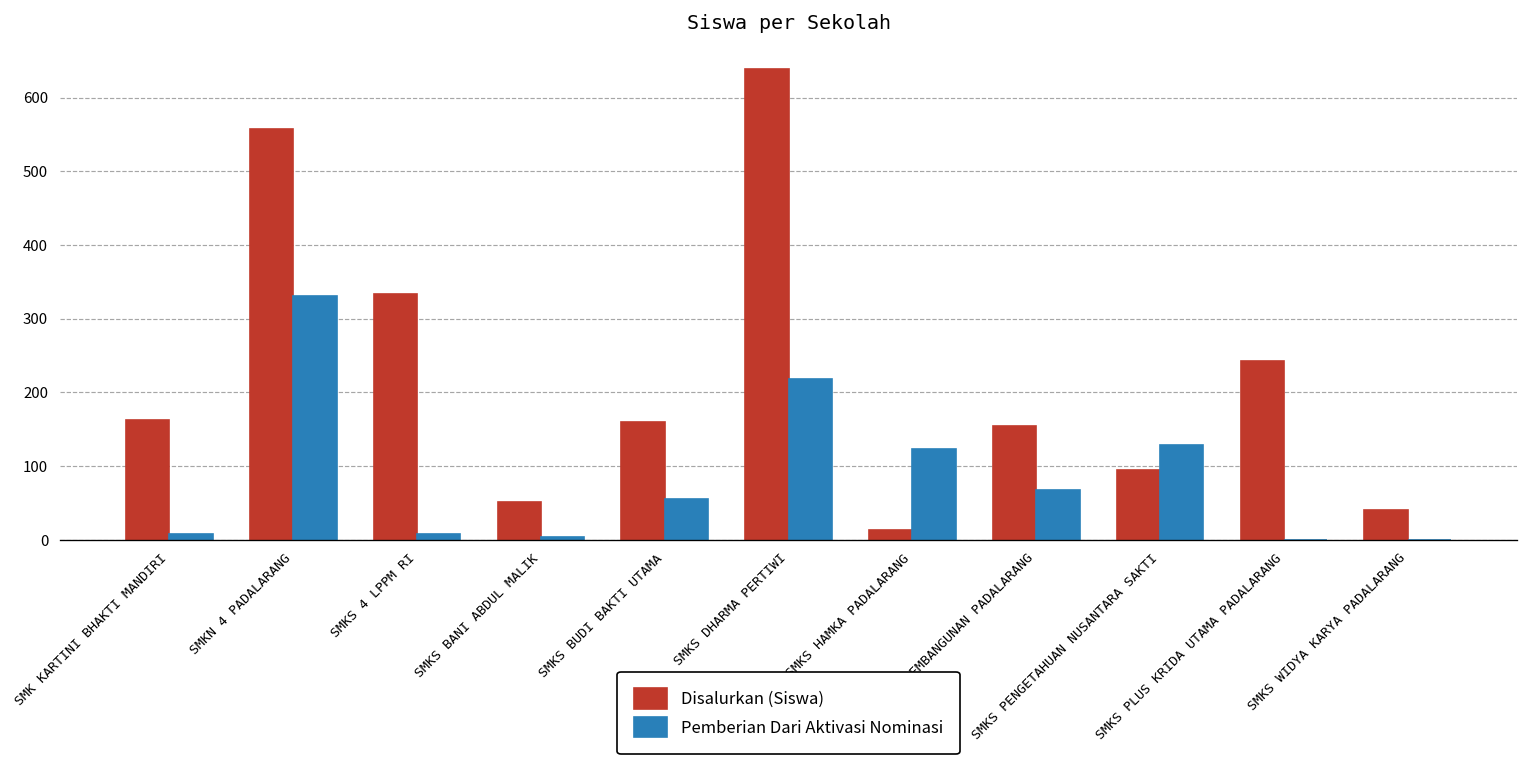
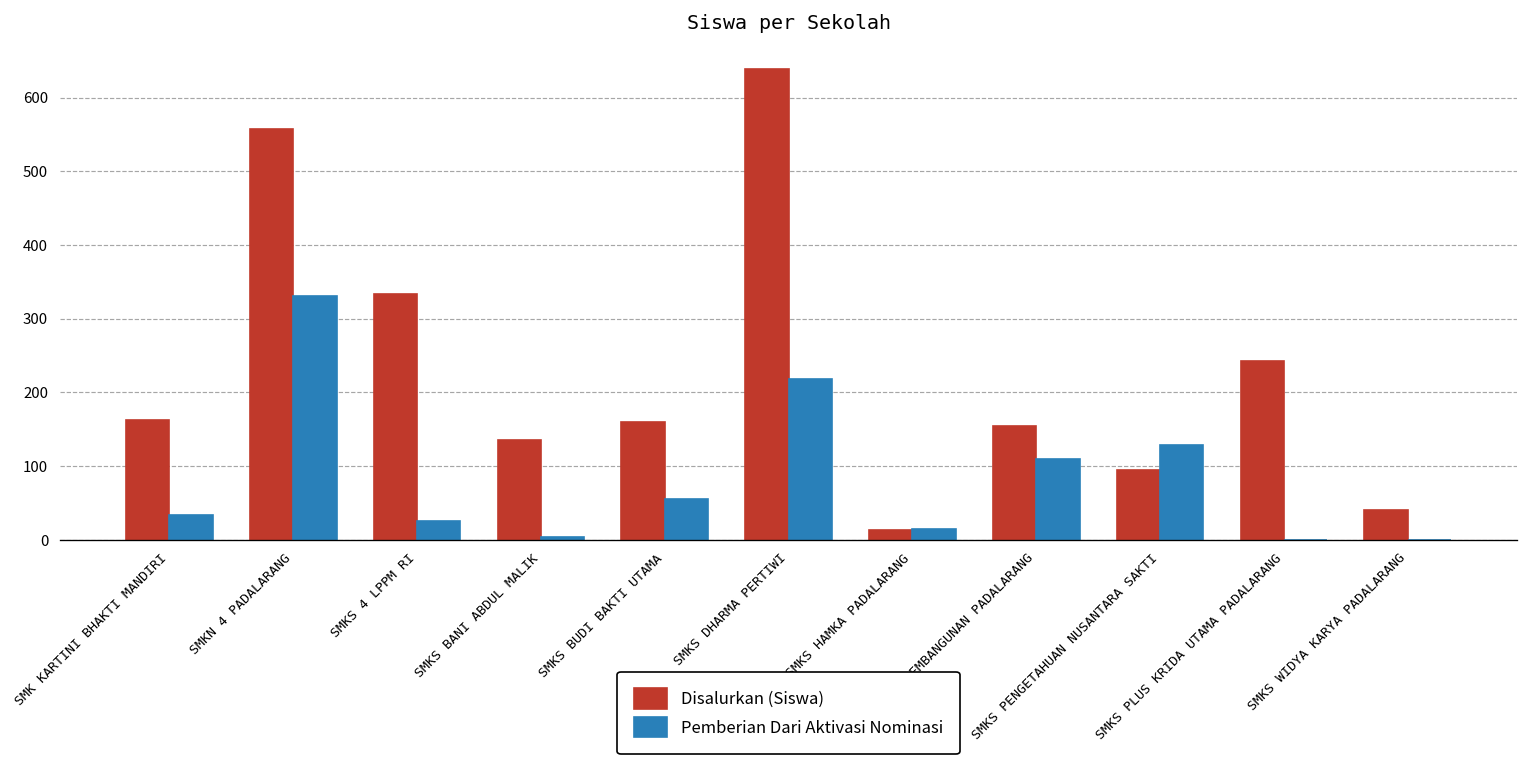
  {
    "Disalurkan (Siswa)": {
      "SMK KARTINI BHAKTI MANDIRI": 160,
      "SMKN 4 PADALARANG": 560,
      "SMKS 4 LPPM RI": 330,
-     "SMKS BANI ABDUL MALIK": 50,
+     "SMKS BANI ABDUL MALIK": 140,
      "SMKS BUDI BAKTI UTAMA": 160,
      "SMKS DHARMA PERTIWI": 640,
      "SMKS HAMKA PADALARANG": 10,
      "SMKS KARYA PEMBANGUNAN PADALARANG": 160,
      "SMKS PENGETAHUAN NUSANTARA SAKTI": 100,
      "SMKS PLUS KRIDA UTAMA PADALARANG": 240,
      "SMKS WIDYA KARYA PADALARANG": 40
    },
    "Pemberian Dari Aktivasi Nominasi": {
-     "SMK KARTINI BHAKTI MANDIRI": 10,
+     "SMK KARTINI BHAKTI MANDIRI": 30,
      "SMKN 4 PADALARANG": 330,
-     "SMKS 4 LPPM RI": 10,
+     "SMKS 4 LPPM RI": 30,
      "SMKS BUDI BAKTI UTAMA": 60,
      "SMKS DHARMA PERTIWI": 220,
-     "SMKS HAMKA PADALARANG": 120,
-     "SMKS KARYA PEMBANGUNAN PADALARANG": 70,
+     "SMKS HAMKA PADALARANG": 20,
+     "SMKS KARYA PEMBANGUNAN PADALARANG": 110,
      "SMKS PENGETAHUAN NUSANTARA SAKTI": 130,
      "SMKS PLUS KRIDA UTAMA PADALARANG": 0,
      "SMKS WIDYA KARYA PADALARANG": 0
    }
  }
